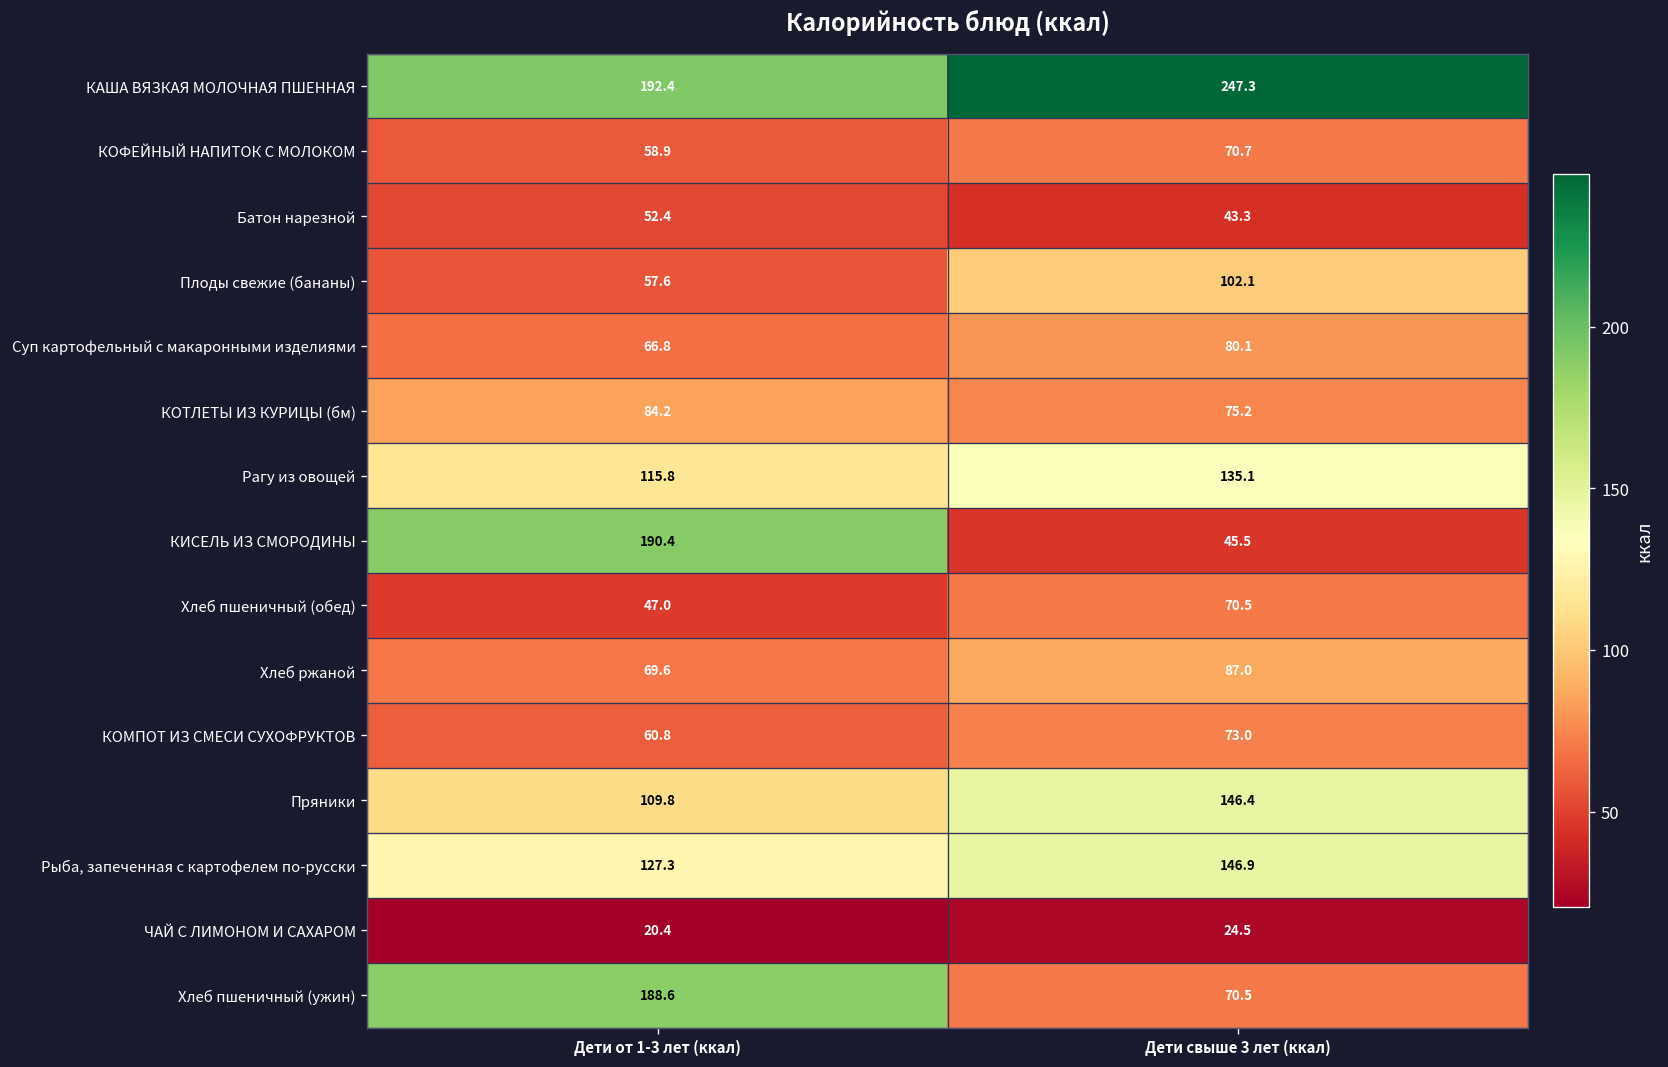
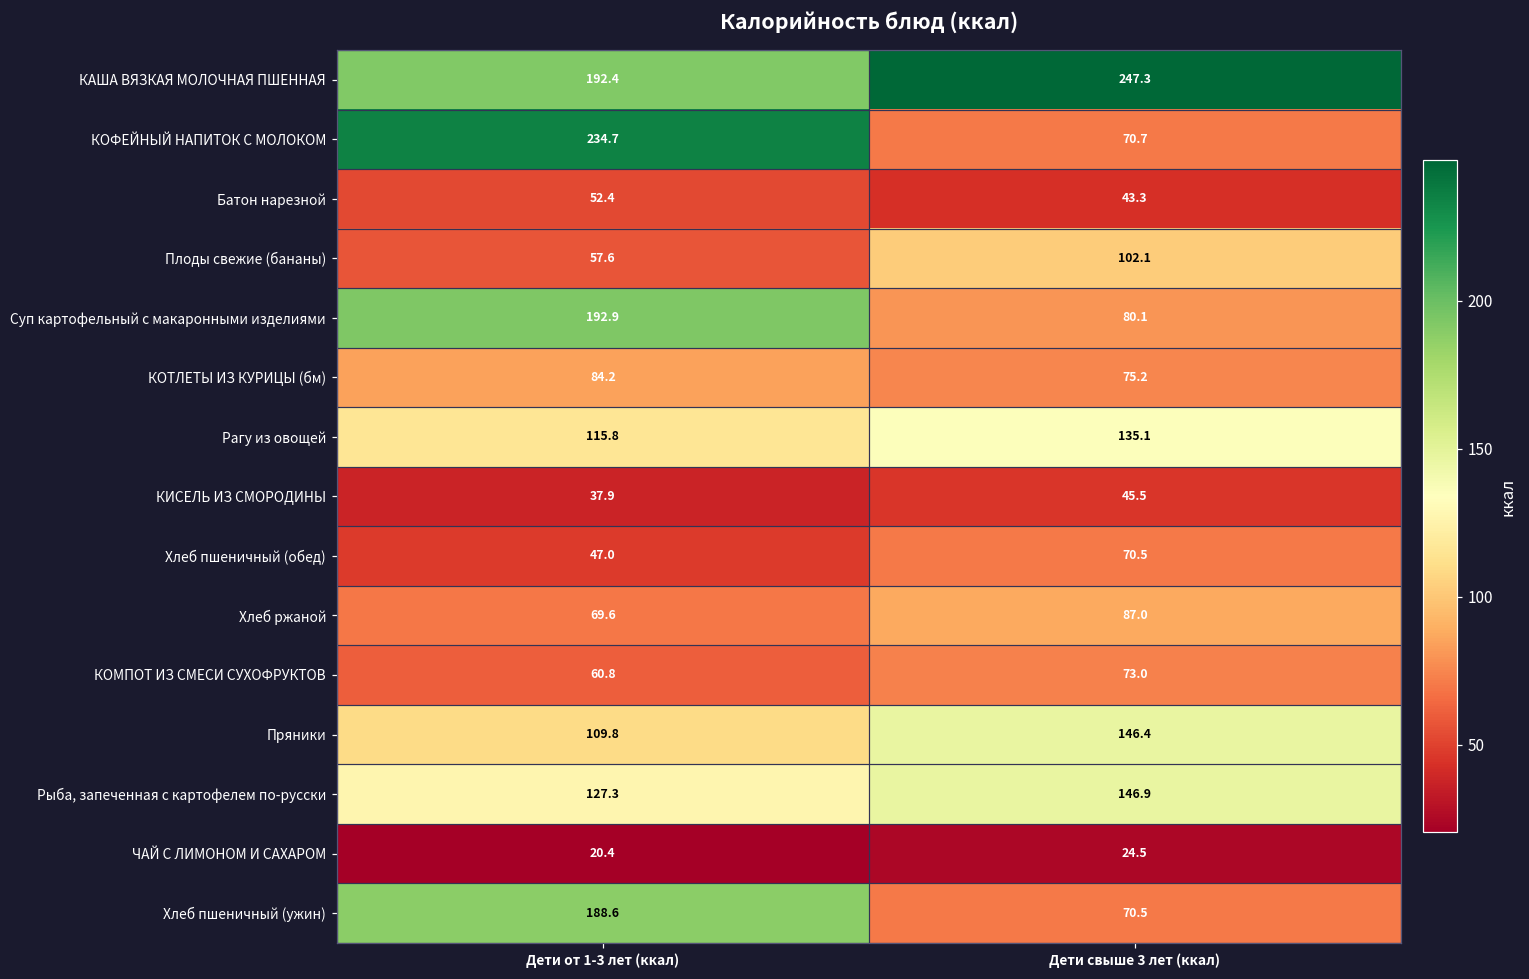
  {
    "КАША ВЯЗКАЯ МОЛОЧНАЯ ПШЕННАЯ": {
      "Дети от 1-3 лет (ккал)": 192.4,
      "Дети свыше 3 лет (ккал)": 247.3
    },
    "КОФЕЙНЫЙ НАПИТОК С МОЛОКОМ": {
-     "Дети от 1-3 лет (ккал)": 58.9,
+     "Дети от 1-3 лет (ккал)": 234.7,
      "Дети свыше 3 лет (ккал)": 70.7
    },
    "Батон нарезной": {
      "Дети от 1-3 лет (ккал)": 52.4,
      "Дети свыше 3 лет (ккал)": 43.3
    },
    "Плоды свежие (бананы)": {
      "Дети от 1-3 лет (ккал)": 57.6,
      "Дети свыше 3 лет (ккал)": 102.1
    },
    "Суп картофельный с макаронными изделиями": {
-     "Дети от 1-3 лет (ккал)": 66.8,
+     "Дети от 1-3 лет (ккал)": 192.9,
      "Дети свыше 3 лет (ккал)": 80.1
    },
    "КОТЛЕТЫ ИЗ КУРИЦЫ (бм)": {
      "Дети от 1-3 лет (ккал)": 84.2,
      "Дети свыше 3 лет (ккал)": 75.2
    },
    "Рагу из овощей": {
      "Дети от 1-3 лет (ккал)": 115.8,
      "Дети свыше 3 лет (ккал)": 135.1
    },
    "КИСЕЛЬ ИЗ СМОРОДИНЫ": {
-     "Дети от 1-3 лет (ккал)": 190.4,
+     "Дети от 1-3 лет (ккал)": 37.9,
      "Дети свыше 3 лет (ккал)": 45.5
    },
    "Хлеб пшеничный (обед)": {
      "Дети от 1-3 лет (ккал)": 47.0,
      "Дети свыше 3 лет (ккал)": 70.5
    },
    "Хлеб ржаной": {
      "Дети от 1-3 лет (ккал)": 69.6,
      "Дети свыше 3 лет (ккал)": 87.0
    },
    "КОМПОТ ИЗ СМЕСИ СУХОФРУКТОВ": {
      "Дети от 1-3 лет (ккал)": 60.8,
      "Дети свыше 3 лет (ккал)": 73.0
    },
    "Пряники": {
      "Дети от 1-3 лет (ккал)": 109.8,
      "Дети свыше 3 лет (ккал)": 146.4
    },
    "Рыба, запеченная с картофелем по-русски": {
      "Дети от 1-3 лет (ккал)": 127.3,
      "Дети свыше 3 лет (ккал)": 146.9
    },
    "ЧАЙ С ЛИМОНОМ И САХАРОМ": {
      "Дети от 1-3 лет (ккал)": 20.4,
      "Дети свыше 3 лет (ккал)": 24.5
    },
    "Хлеб пшеничный (ужин)": {
      "Дети от 1-3 лет (ккал)": 188.6,
      "Дети свыше 3 лет (ккал)": 70.5
    }
  }
